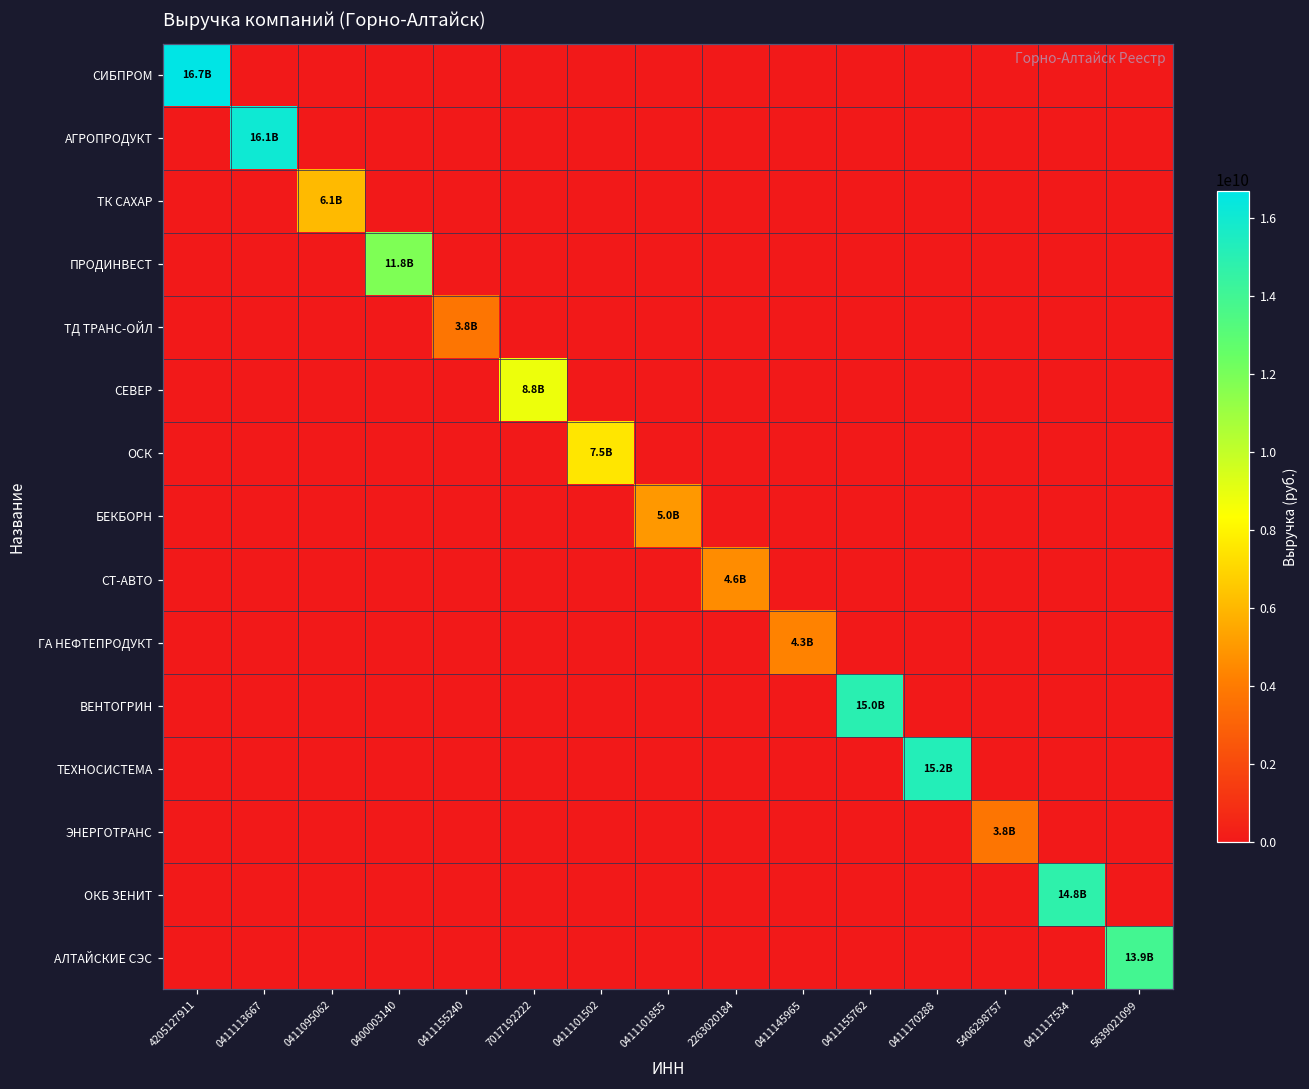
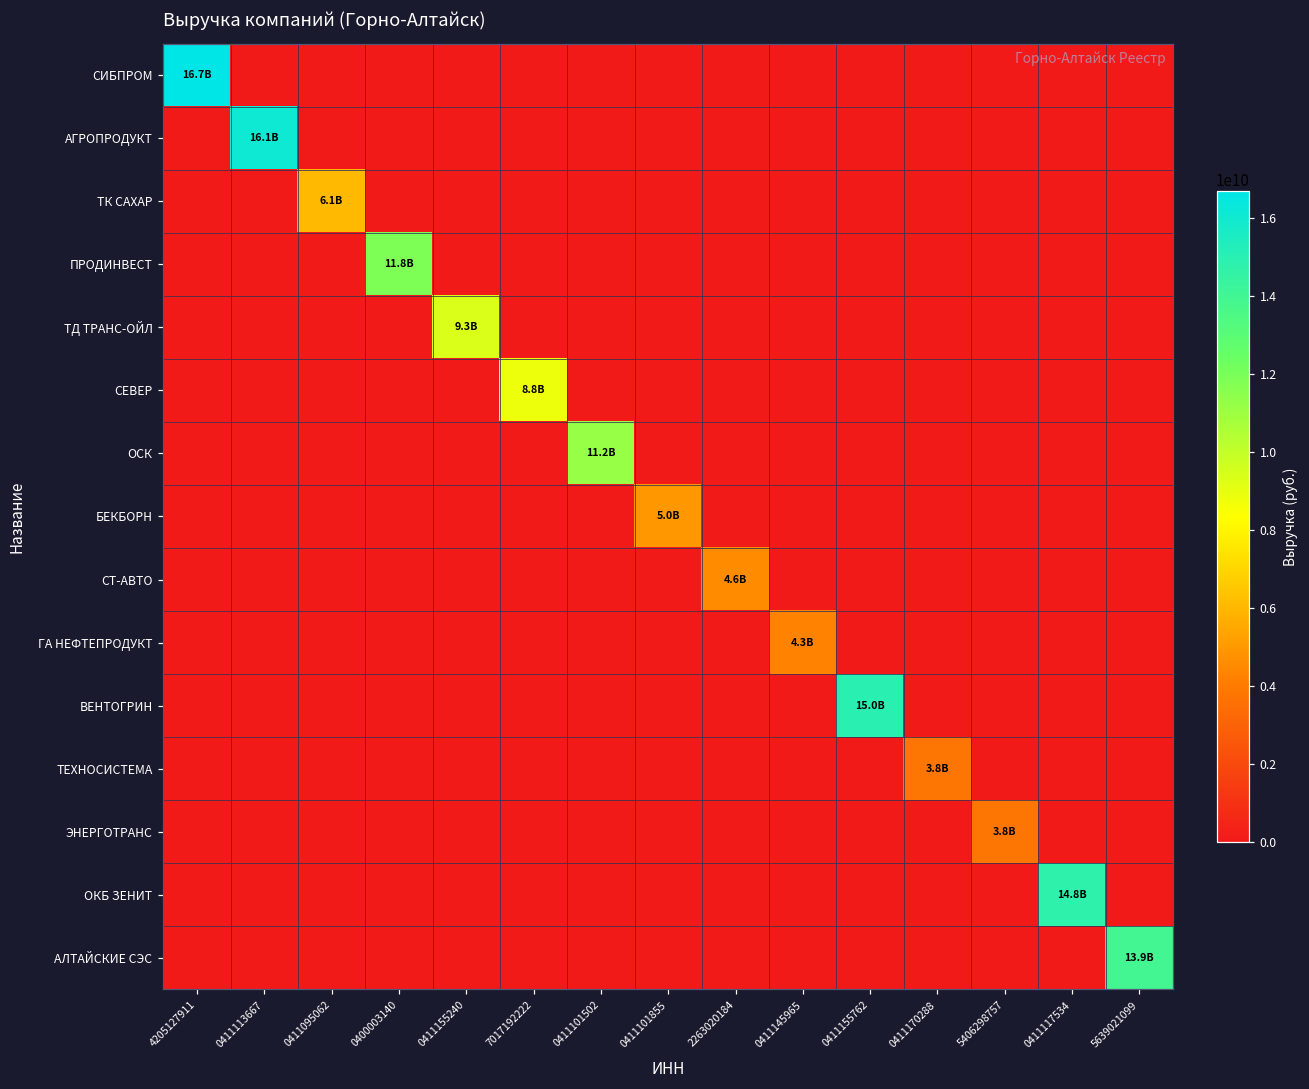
  {
    "СИБПРОМ": {
      "4205127911": "16.7B"
    },
    "АГРОПРОДУКТ": {
      "0411113667": "16.1B"
    },
    "ТК САХАР": {
      "0411095062": "6.1B"
    },
    "ПРОДИНВЕСТ": {
      "0400003140": "11.8B"
    },
    "ТД ТРАНС-ОЙЛ": {
-     "0411155240": "3.8B"
+     "0411155240": "9.3B"
    },
    "СЕВЕР": {
      "7017192222": "8.8B"
    },
    "ОСК": {
-     "0411101502": "7.5B"
+     "0411101502": "11.2B"
    },
    "БЕКБОРН": {
      "0411101855": "5.0B"
    },
    "СТ-АВТО": {
      "2263020184": "4.6B"
    },
    "ГА НЕФТЕПРОДУКТ": {
      "0411145965": "4.3B"
    },
    "ВЕНТОГРИН": {
      "0411155762": "15.0B"
    },
    "ТЕХНОСИСТЕМА": {
-     "0411170288": "15.2B"
+     "0411170288": "3.8B"
    },
    "ЭНЕРГОТРАНС": {
      "5406298757": "3.8B"
    },
    "ОКБ ЗЕНИТ": {
      "0411117534": "14.8B"
    },
    "АЛТАЙСКИЕ СЭС": {
      "5639021099": "13.9B"
    }
  }
